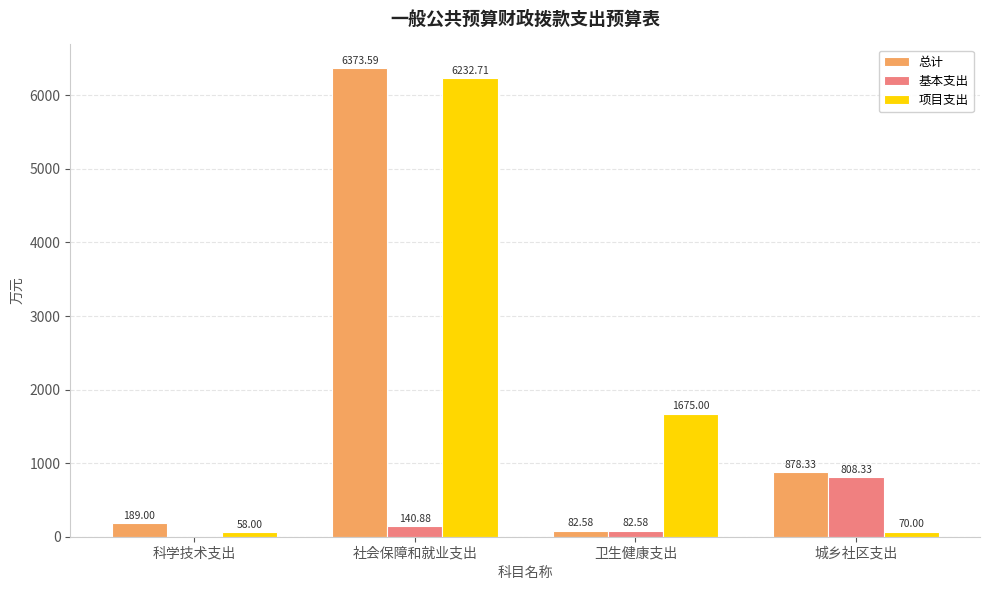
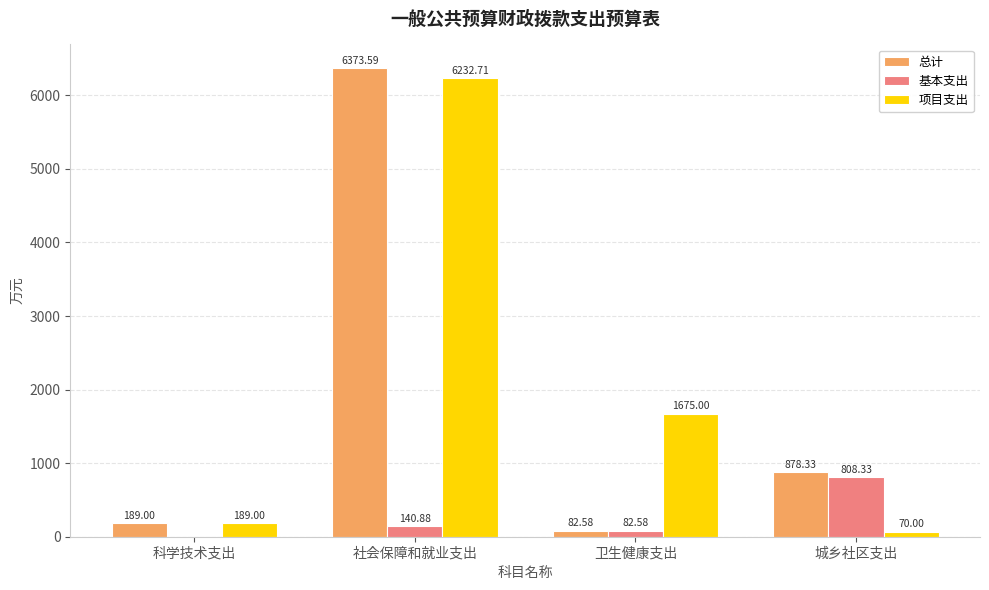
  {
    "项目支出": {
-     "科学技术支出": 58.00,
+     "科学技术支出": 189.00,
      "社会保障和就业支出": 6232.71,
      "卫生健康支出": 1675.00,
      "城乡社区支出": 70.00
    }
  }
